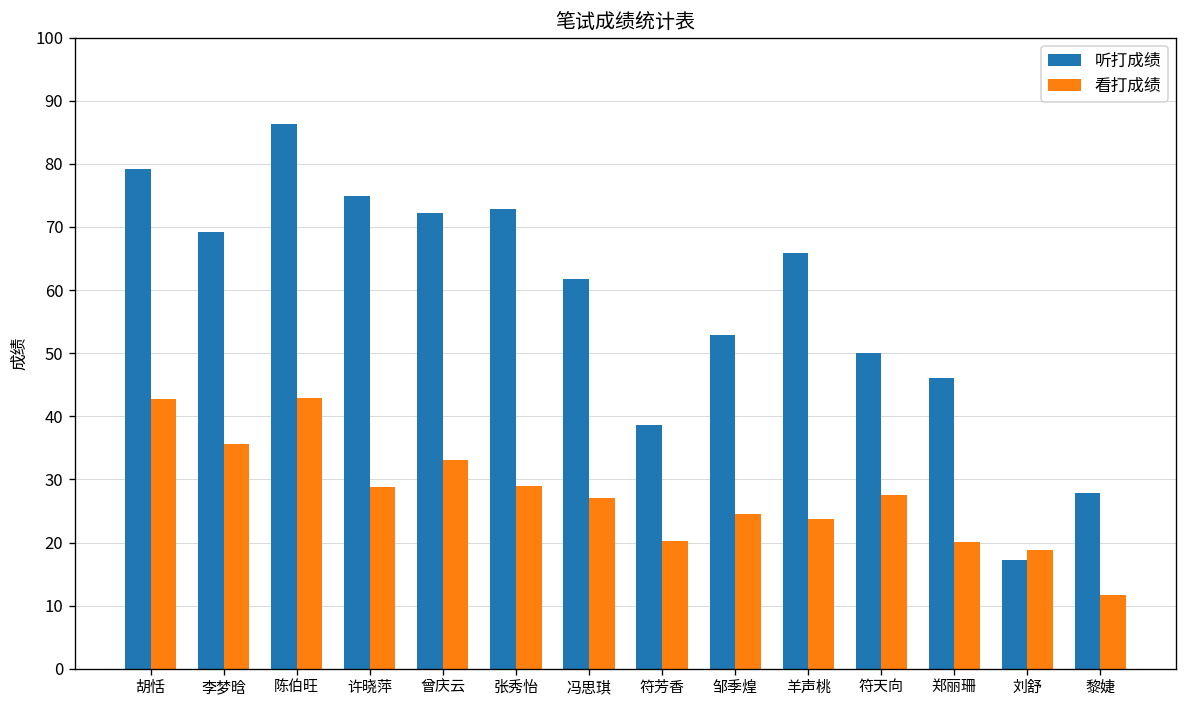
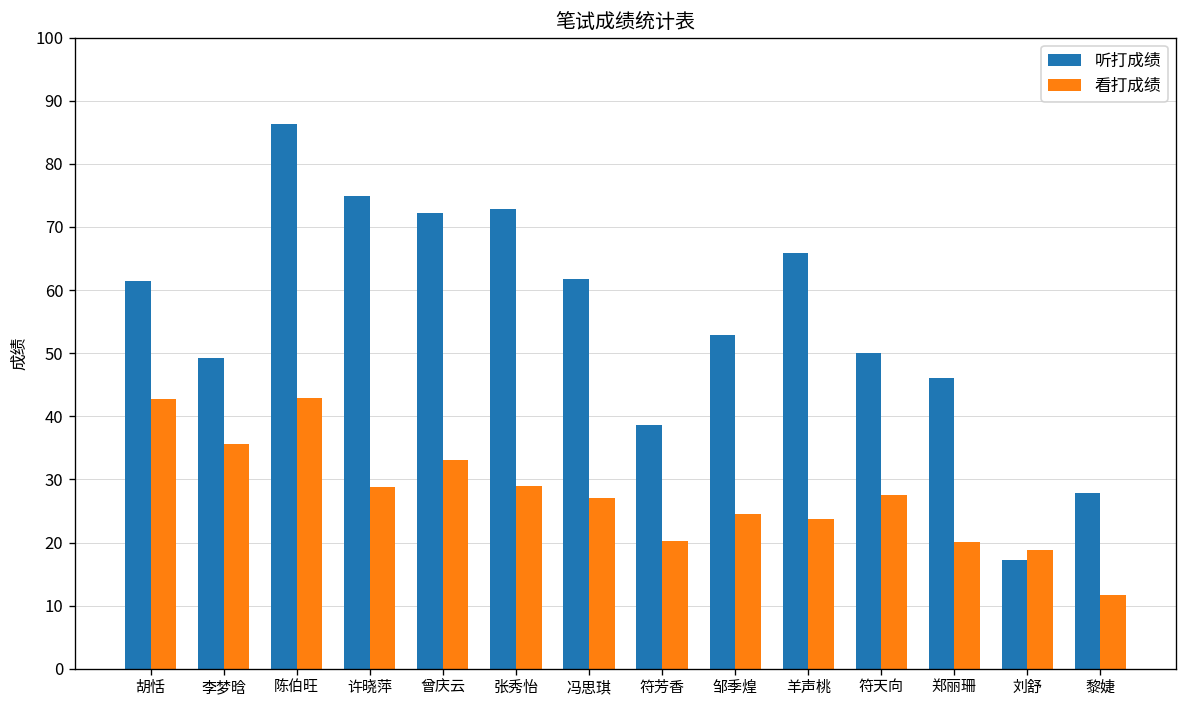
  {
    "听打成绩": {
-     "胡恬": 79,
-     "李梦晗": 69,
+     "胡恬": 61,
+     "李梦晗": 49,
      "陈伯旺": 86,
      "许晓萍": 75,
      "曾庆云": 72,
      "张秀怡": 73,
      "冯思琪": 62,
      "符芳香": 39,
      "邹季煌": 53,
      "羊声桃": 66,
      "符天向": 50,
      "郑丽珊": 46,
      "刘舒": 17,
      "黎婕": 28
    },
    "看打成绩": {
      "胡恬": 43,
      "李梦晗": 36,
      "陈伯旺": 43,
      "许晓萍": 29,
      "曾庆云": 33,
      "张秀怡": 29,
      "冯思琪": 27,
      "符芳香": 20,
      "邹季煌": 25,
      "羊声桃": 24,
      "符天向": 28,
      "郑丽珊": 20,
      "刘舒": 19,
      "黎婕": 12
    }
  }
